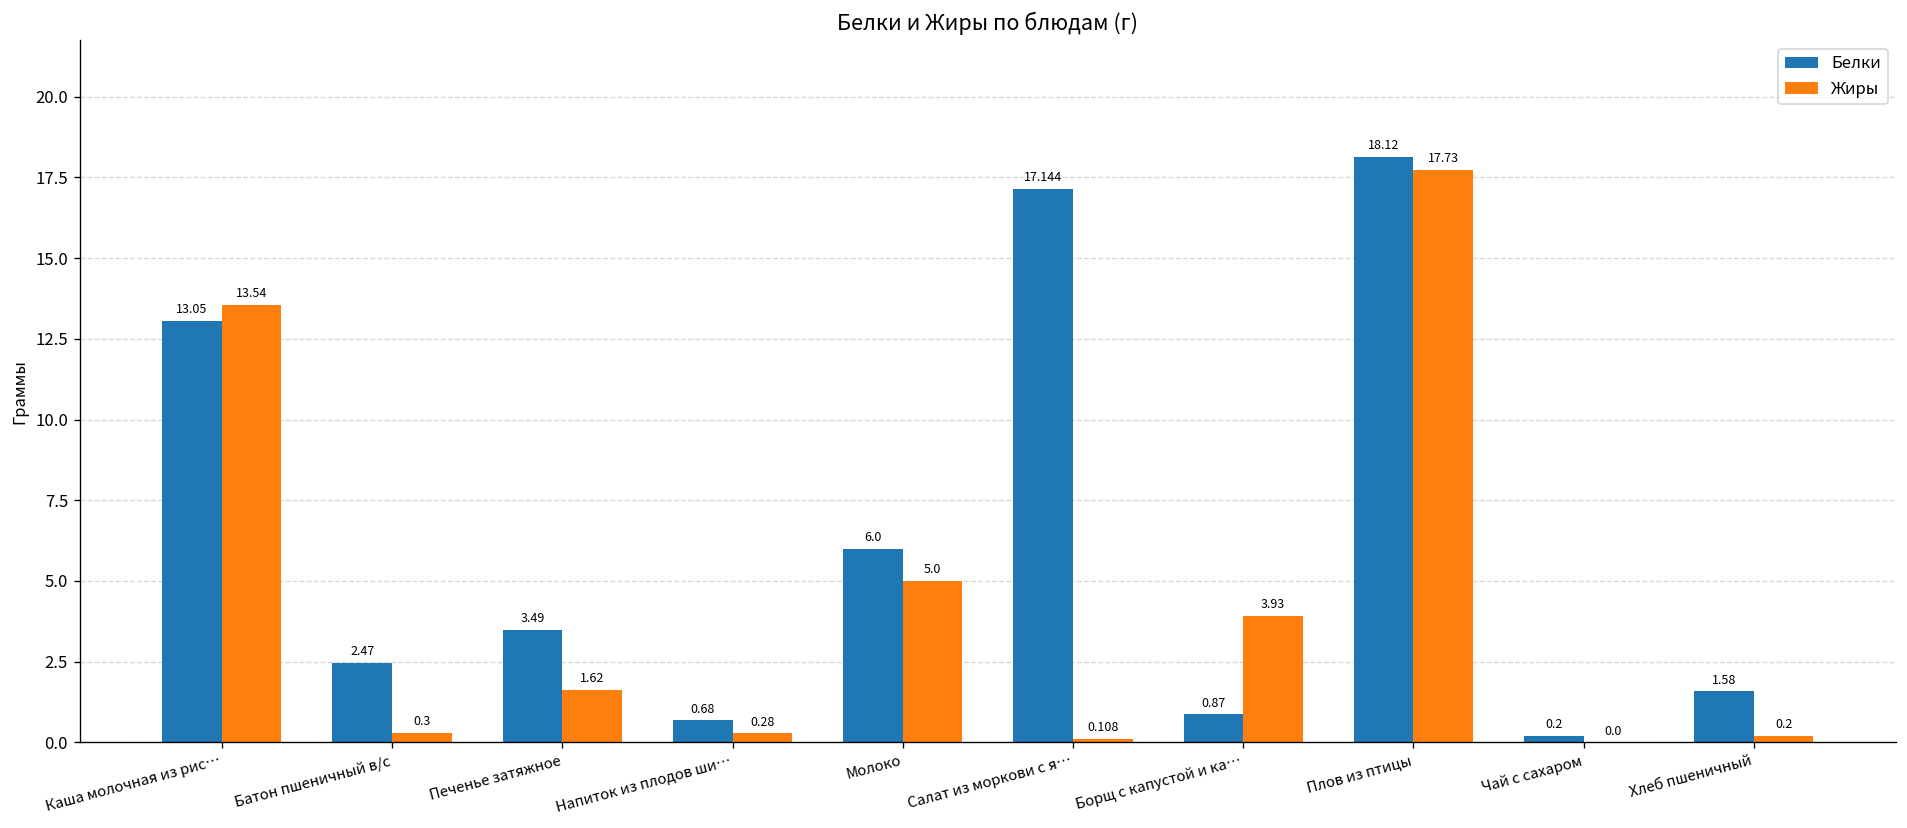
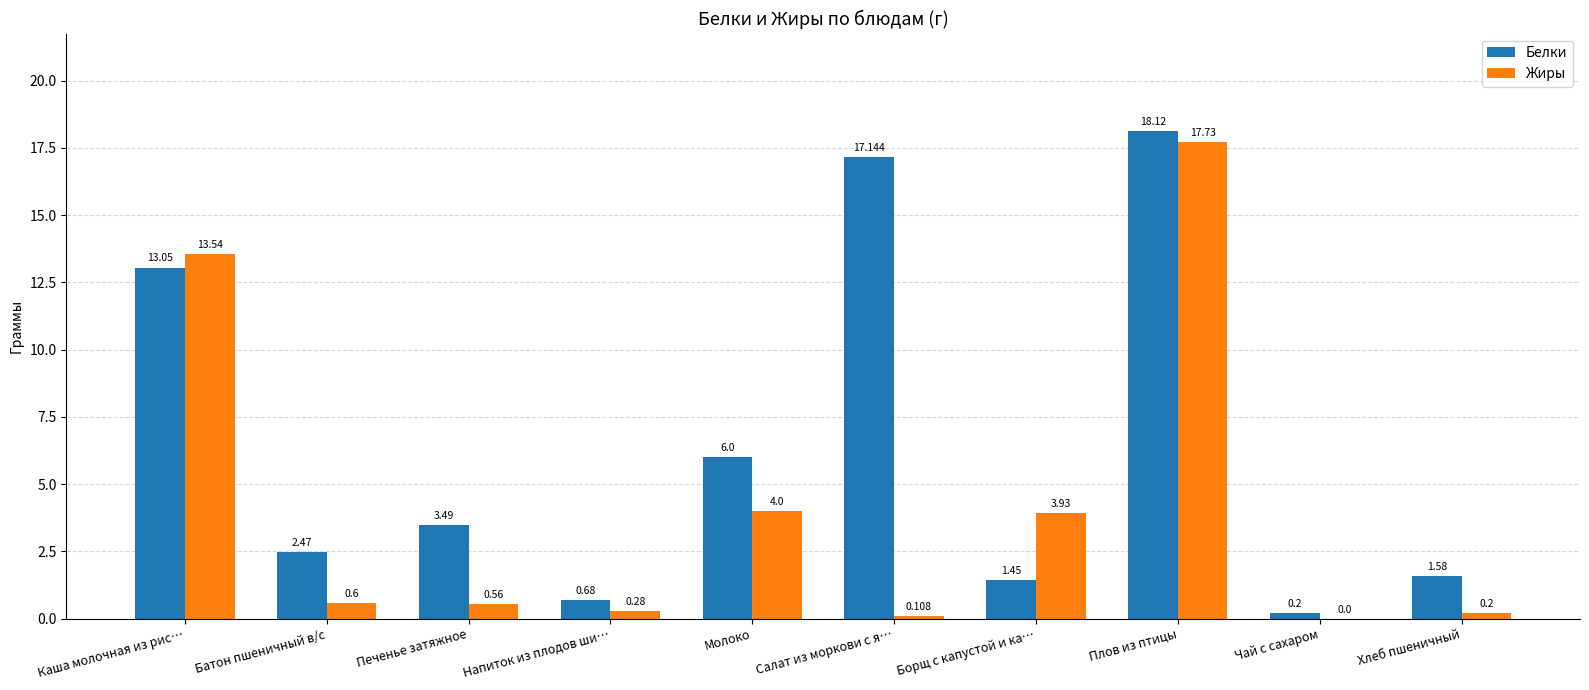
  {
    "Белки": {
      "Каша молочная из рис…": 13.05,
      "Батон пшеничный в/с": 2.47,
      "Печенье затяжное": 3.49,
      "Напиток из плодов ши…": 0.68,
      "Молоко": 6.0,
      "Салат из моркови с я…": 17.144,
-     "Борщ с капустой и ка…": 0.87,
+     "Борщ с капустой и ка…": 1.45,
      "Плов из птицы": 18.12,
      "Чай с сахаром": 0.2,
      "Хлеб пшеничный": 1.58
    },
    "Жиры": {
      "Каша молочная из рис…": 13.54,
-     "Батон пшеничный в/с": 0.3,
-     "Печенье затяжное": 1.62,
+     "Батон пшеничный в/с": 0.6,
+     "Печенье затяжное": 0.56,
      "Напиток из плодов ши…": 0.28,
-     "Молоко": 5.0,
+     "Молоко": 4.0,
      "Салат из моркови с я…": 0.108,
      "Борщ с капустой и ка…": 3.93,
      "Плов из птицы": 17.73,
      "Чай с сахаром": 0.0,
      "Хлеб пшеничный": 0.2
    }
  }
